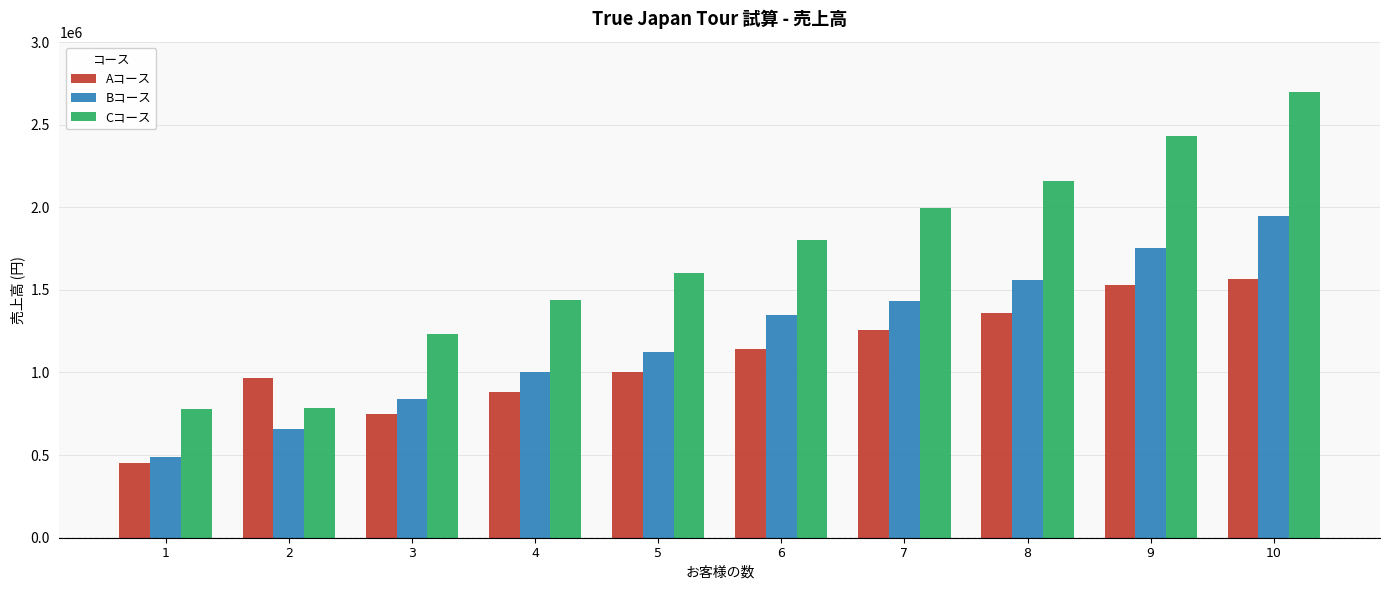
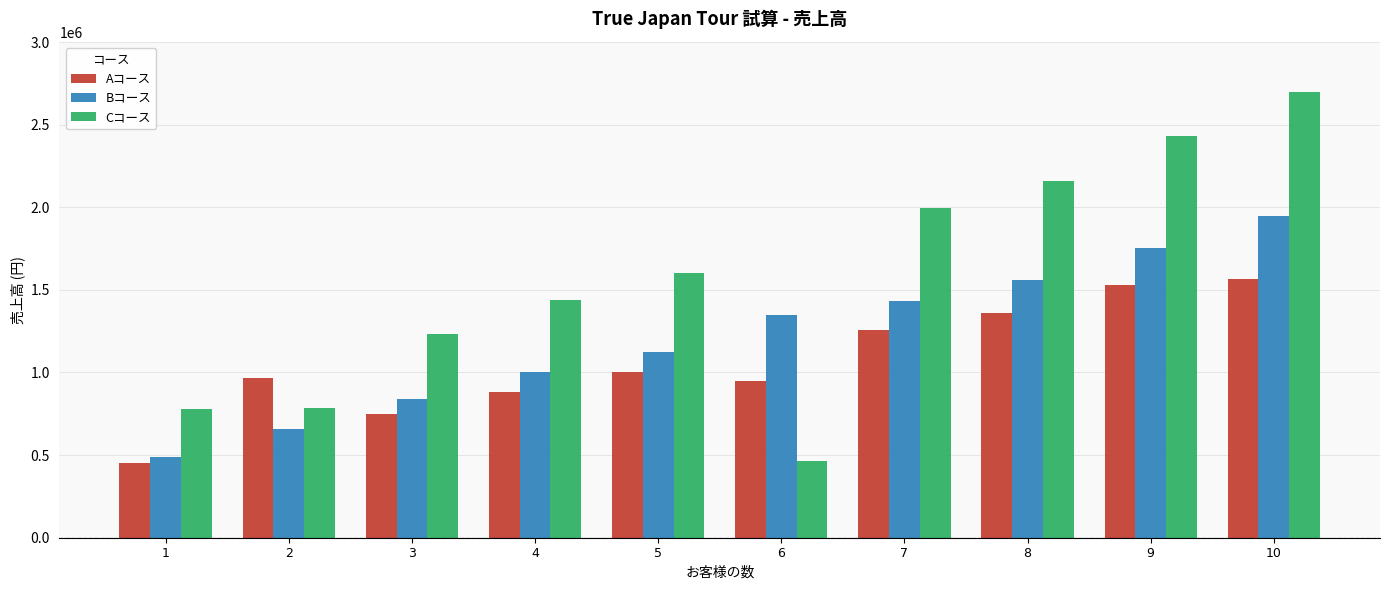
  {
    "Aコース": {
      "1": 450000,
      "2": 970000,
      "3": 750000,
      "4": 880000,
      "5": 1000000,
-     "6": 1140000,
+     "6": 950000,
      "7": 1260000,
      "8": 1360000,
      "9": 1530000,
      "10": 1560000
    },
    "Bコース": {
      "1": 490000,
      "2": 660000,
      "3": 840000,
      "4": 1000000,
      "5": 1130000,
      "6": 1350000,
      "7": 1440000,
      "8": 1560000,
      "9": 1760000,
      "10": 1950000
    },
    "Cコース": {
      "1": 780000,
      "2": 780000,
      "3": 1230000,
      "4": 1440000,
      "5": 1600000,
-     "6": 1800000,
+     "6": 470000,
      "7": 2000000,
      "8": 2160000,
      "9": 2430000,
      "10": 2700000
    }
  }
